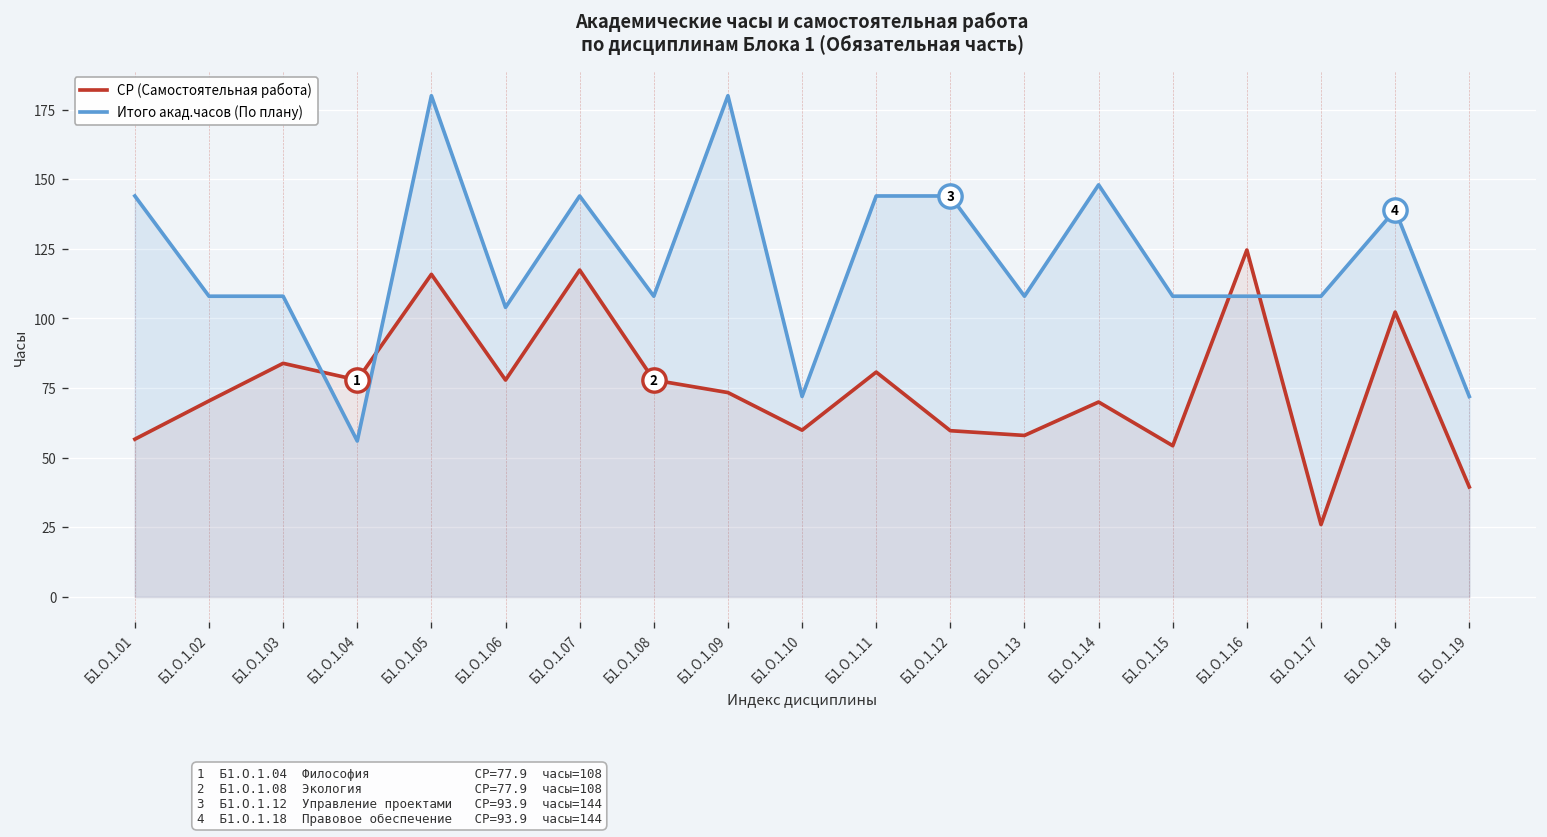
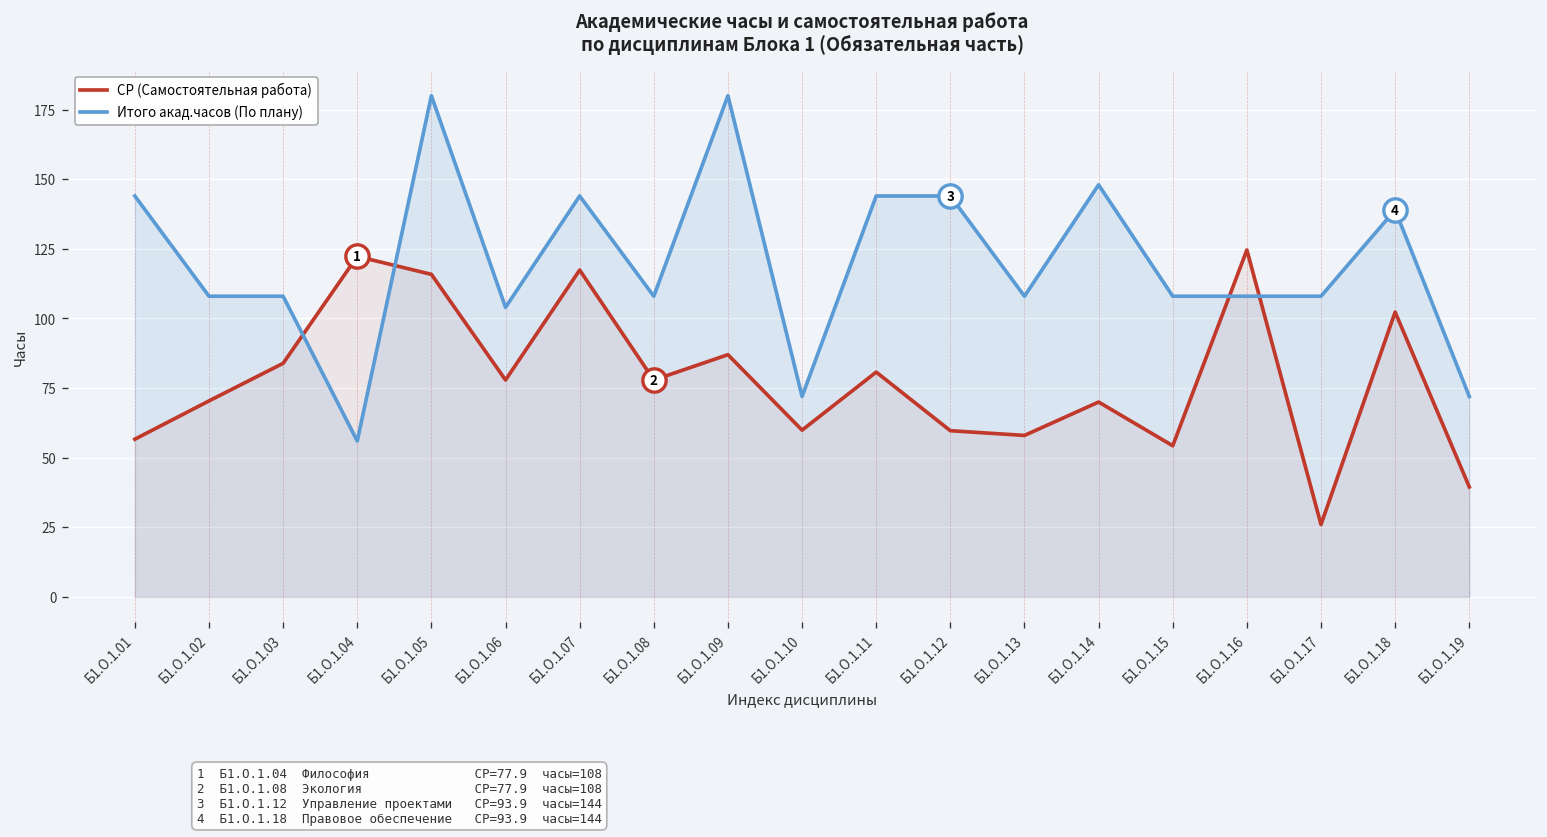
  {
    "СР (Самостоятельная работа)": {
      "Б1.О.1.01": 57,
      "Б1.О.1.02": 70,
      "Б1.О.1.03": 84,
-     "Б1.О.1.04": 78,
+     "Б1.О.1.04": 122,
      "Б1.О.1.05": 116,
      "Б1.О.1.06": 78,
      "Б1.О.1.07": 117,
-     "Б1.О.1.09": 73,
+     "Б1.О.1.09": 87,
      "Б1.О.1.10": 60,
      "Б1.О.1.11": 81,
      "Б1.О.1.12": 60,
      "Б1.О.1.13": 58,
      "Б1.О.1.14": 70,
      "Б1.О.1.15": 54,
      "Б1.О.1.16": 125,
      "Б1.О.1.17": 26,
      "Б1.О.1.18": 102,
      "Б1.О.1.19": 40
    },
    "Итого акад.часов (По плану)": {
      "Б1.О.1.01": 144,
      "Б1.О.1.02": 108,
      "Б1.О.1.03": 108,
      "Б1.О.1.04": 56,
      "Б1.О.1.05": 180,
      "Б1.О.1.06": 104,
      "Б1.О.1.07": 144,
      "Б1.О.1.08": 108,
      "Б1.О.1.09": 180,
      "Б1.О.1.10": 72,
      "Б1.О.1.11": 144,
      "Б1.О.1.13": 108,
      "Б1.О.1.14": 148,
      "Б1.О.1.15": 108,
      "Б1.О.1.16": 108,
      "Б1.О.1.17": 108,
      "Б1.О.1.19": 72
    }
  }
